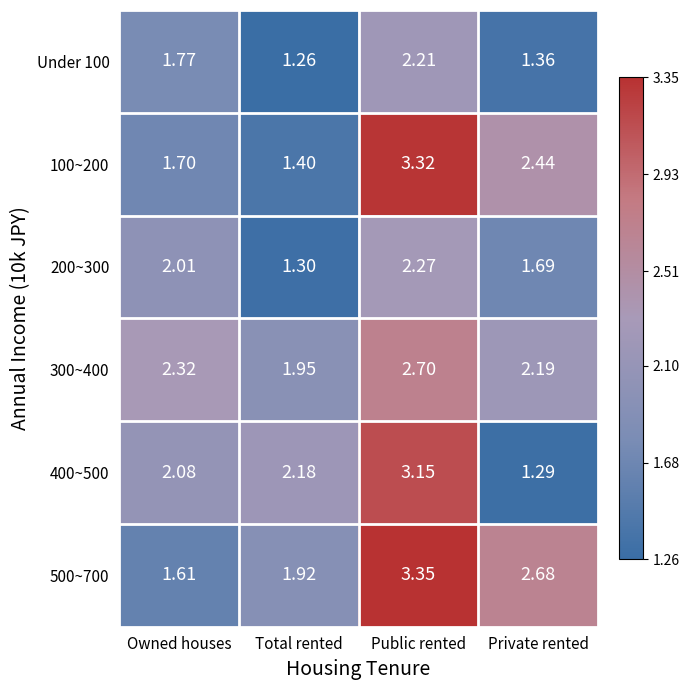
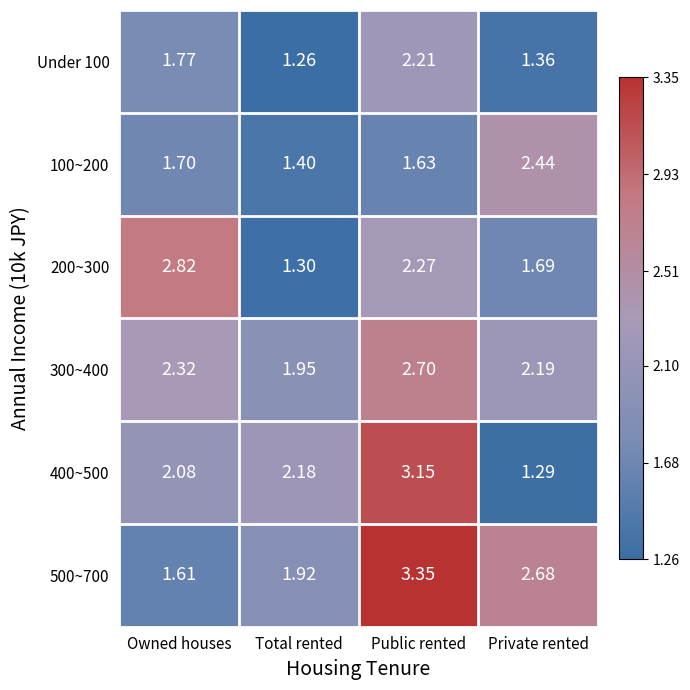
  {
    "Under 100": {
      "Owned houses": 1.77,
      "Total rented": 1.26,
      "Public rented": 2.21,
      "Private rented": 1.36
    },
    "100~200": {
      "Owned houses": 1.70,
      "Total rented": 1.40,
-     "Public rented": 3.32,
+     "Public rented": 1.63,
      "Private rented": 2.44
    },
    "200~300": {
-     "Owned houses": 2.01,
+     "Owned houses": 2.82,
      "Total rented": 1.30,
      "Public rented": 2.27,
      "Private rented": 1.69
    },
    "300~400": {
      "Owned houses": 2.32,
      "Total rented": 1.95,
      "Public rented": 2.70,
      "Private rented": 2.19
    },
    "400~500": {
      "Owned houses": 2.08,
      "Total rented": 2.18,
      "Public rented": 3.15,
      "Private rented": 1.29
    },
    "500~700": {
      "Owned houses": 1.61,
      "Total rented": 1.92,
      "Public rented": 3.35,
      "Private rented": 2.68
    }
  }
